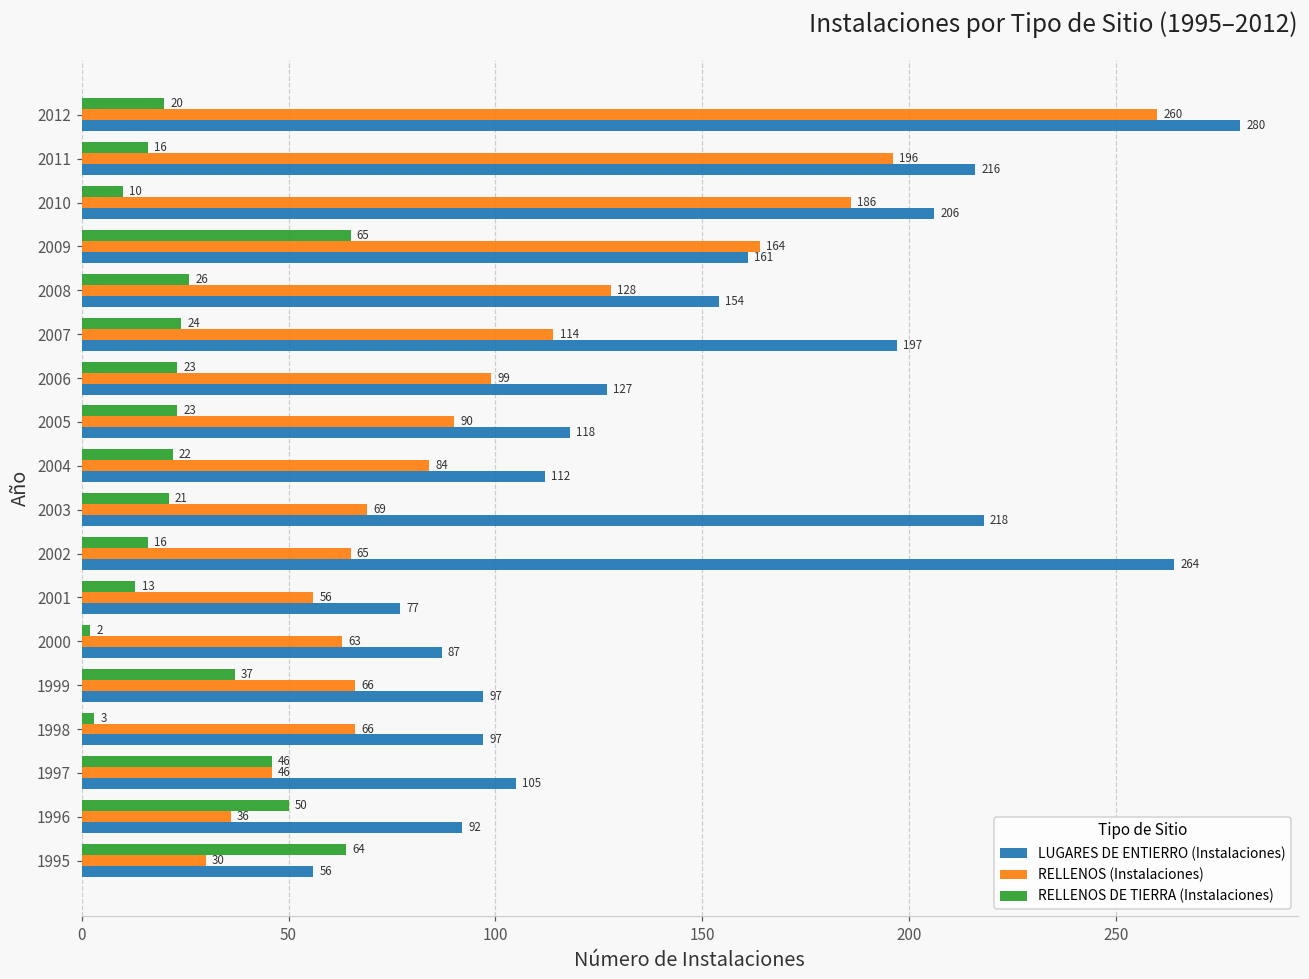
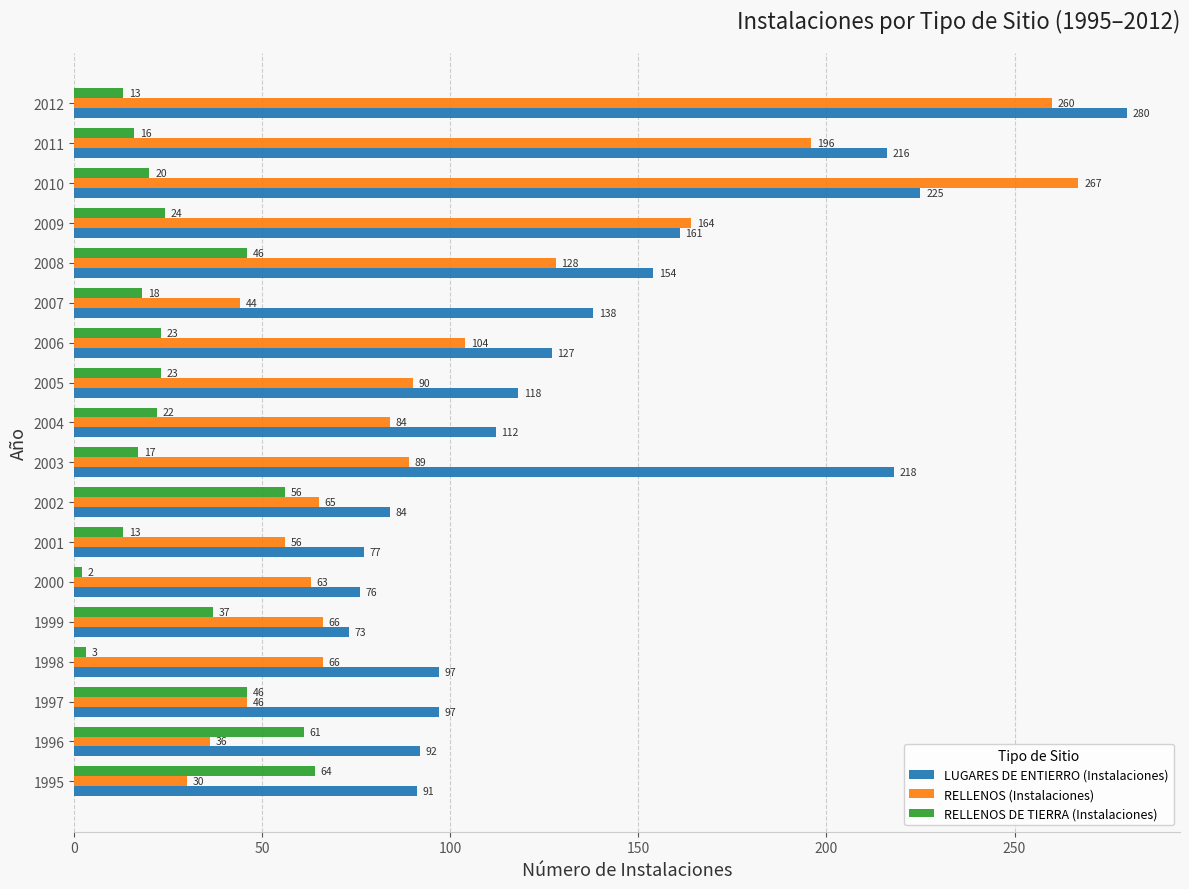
  {
    "LUGARES DE ENTIERRO (Instalaciones)": {
      "2012": 280,
      "2011": 216,
-     "2010": 206,
+     "2010": 225,
      "2009": 161,
      "2008": 154,
-     "2007": 197,
+     "2007": 138,
      "2006": 127,
      "2005": 118,
      "2004": 112,
      "2003": 218,
-     "2002": 264,
+     "2002": 84,
      "2001": 77,
-     "2000": 87,
-     "1999": 97,
+     "2000": 76,
+     "1999": 73,
      "1998": 97,
-     "1997": 105,
+     "1997": 97,
      "1996": 92,
-     "1995": 56
+     "1995": 91
    },
    "RELLENOS (Instalaciones)": {
      "2012": 260,
      "2011": 196,
-     "2010": 186,
+     "2010": 267,
      "2009": 164,
      "2008": 128,
-     "2007": 114,
-     "2006": 99,
+     "2007": 44,
+     "2006": 104,
      "2005": 90,
      "2004": 84,
-     "2003": 69,
+     "2003": 89,
      "2002": 65,
      "2001": 56,
      "2000": 63,
      "1999": 66,
      "1998": 66,
      "1997": 46,
      "1996": 36,
      "1995": 30
    },
    "RELLENOS DE TIERRA (Instalaciones)": {
-     "2012": 20,
+     "2012": 13,
      "2011": 16,
-     "2010": 10,
-     "2009": 65,
-     "2008": 26,
-     "2007": 24,
+     "2010": 20,
+     "2009": 24,
+     "2008": 46,
+     "2007": 18,
      "2006": 23,
      "2005": 23,
      "2004": 22,
-     "2003": 21,
-     "2002": 16,
+     "2003": 17,
+     "2002": 56,
      "2001": 13,
      "2000": 2,
      "1999": 37,
      "1998": 3,
      "1997": 46,
-     "1996": 50,
+     "1996": 61,
      "1995": 64
    }
  }
